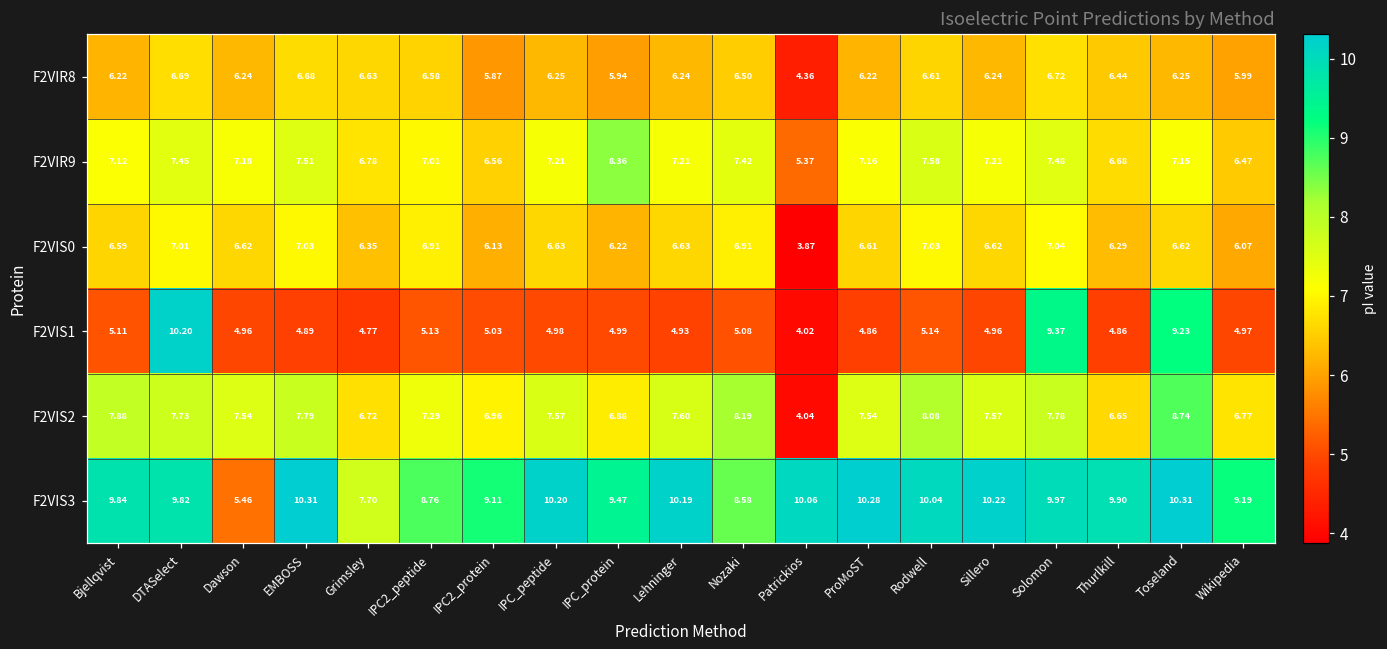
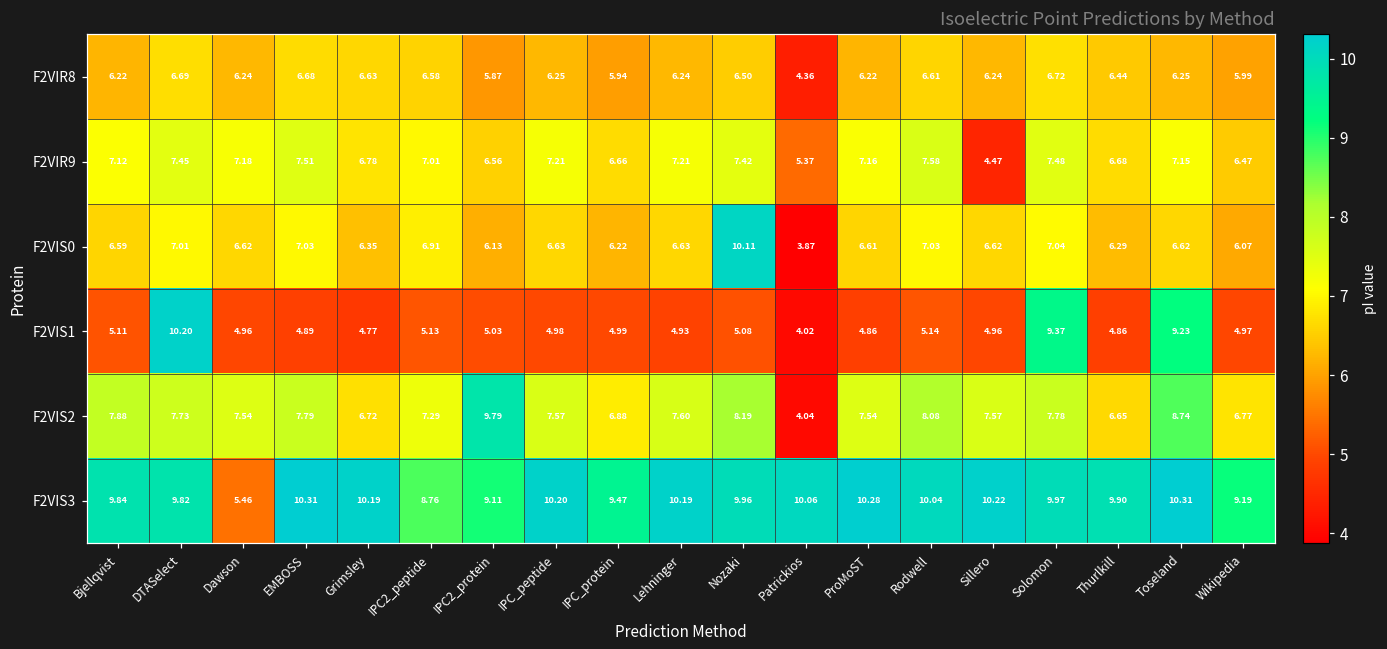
  {
    "F2VIR8": {
      "Bjellqvist": 6.22,
      "DTASelect": 6.69,
      "Dawson": 6.24,
      "EMBOSS": 6.68,
      "Grimsley": 6.63,
      "IPC2_peptide": 6.58,
      "IPC2_protein": 5.87,
      "IPC_peptide": 6.25,
      "IPC_protein": 5.94,
      "Lehninger": 6.24,
      "Nozaki": 6.50,
      "Patrickios": 4.36,
      "ProMoST": 6.22,
      "Rodwell": 6.61,
      "Sillero": 6.24,
      "Solomon": 6.72,
      "Thurlkill": 6.44,
      "Toseland": 6.25,
      "Wikipedia": 5.99
    },
    "F2VIR9": {
      "Bjellqvist": 7.12,
      "DTASelect": 7.45,
      "Dawson": 7.18,
      "EMBOSS": 7.51,
      "Grimsley": 6.78,
      "IPC2_peptide": 7.01,
      "IPC2_protein": 6.56,
      "IPC_peptide": 7.21,
-     "IPC_protein": 8.36,
+     "IPC_protein": 6.66,
      "Lehninger": 7.21,
      "Nozaki": 7.42,
      "Patrickios": 5.37,
      "ProMoST": 7.16,
      "Rodwell": 7.58,
-     "Sillero": 7.21,
+     "Sillero": 4.47,
      "Solomon": 7.48,
      "Thurlkill": 6.68,
      "Toseland": 7.15,
      "Wikipedia": 6.47
    },
    "F2VIS0": {
      "Bjellqvist": 6.59,
      "DTASelect": 7.01,
      "Dawson": 6.62,
      "EMBOSS": 7.03,
      "Grimsley": 6.35,
      "IPC2_peptide": 6.91,
      "IPC2_protein": 6.13,
      "IPC_peptide": 6.63,
      "IPC_protein": 6.22,
      "Lehninger": 6.63,
-     "Nozaki": 6.91,
+     "Nozaki": 10.11,
      "Patrickios": 3.87,
      "ProMoST": 6.61,
      "Rodwell": 7.03,
      "Sillero": 6.62,
      "Solomon": 7.04,
      "Thurlkill": 6.29,
      "Toseland": 6.62,
      "Wikipedia": 6.07
    },
    "F2VIS1": {
      "Bjellqvist": 5.11,
      "DTASelect": 10.20,
      "Dawson": 4.96,
      "EMBOSS": 4.89,
      "Grimsley": 4.77,
      "IPC2_peptide": 5.13,
      "IPC2_protein": 5.03,
      "IPC_peptide": 4.98,
      "IPC_protein": 4.99,
      "Lehninger": 4.93,
      "Nozaki": 5.08,
      "Patrickios": 4.02,
      "ProMoST": 4.86,
      "Rodwell": 5.14,
      "Sillero": 4.96,
      "Solomon": 9.37,
      "Thurlkill": 4.86,
      "Toseland": 9.23,
      "Wikipedia": 4.97
    },
    "F2VIS2": {
      "Bjellqvist": 7.88,
      "DTASelect": 7.73,
      "Dawson": 7.54,
      "EMBOSS": 7.79,
      "Grimsley": 6.72,
      "IPC2_peptide": 7.29,
-     "IPC2_protein": 6.96,
+     "IPC2_protein": 9.79,
      "IPC_peptide": 7.57,
      "IPC_protein": 6.88,
      "Lehninger": 7.60,
      "Nozaki": 8.19,
      "Patrickios": 4.04,
      "ProMoST": 7.54,
      "Rodwell": 8.08,
      "Sillero": 7.57,
      "Solomon": 7.78,
      "Thurlkill": 6.65,
      "Toseland": 8.74,
      "Wikipedia": 6.77
    },
    "F2VIS3": {
      "Bjellqvist": 9.84,
      "DTASelect": 9.82,
      "Dawson": 5.46,
      "EMBOSS": 10.31,
-     "Grimsley": 7.70,
+     "Grimsley": 10.19,
      "IPC2_peptide": 8.76,
      "IPC2_protein": 9.11,
      "IPC_peptide": 10.20,
      "IPC_protein": 9.47,
      "Lehninger": 10.19,
-     "Nozaki": 8.58,
+     "Nozaki": 9.96,
      "Patrickios": 10.06,
      "ProMoST": 10.28,
      "Rodwell": 10.04,
      "Sillero": 10.22,
      "Solomon": 9.97,
      "Thurlkill": 9.90,
      "Toseland": 10.31,
      "Wikipedia": 9.19
    }
  }
